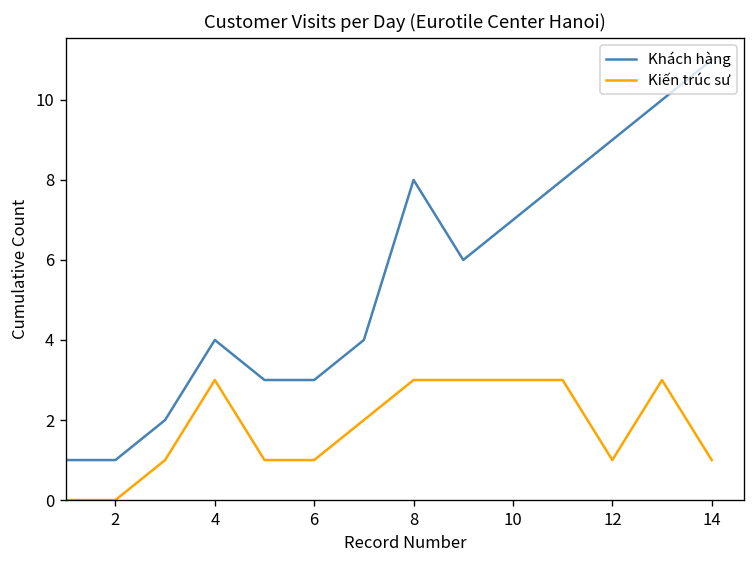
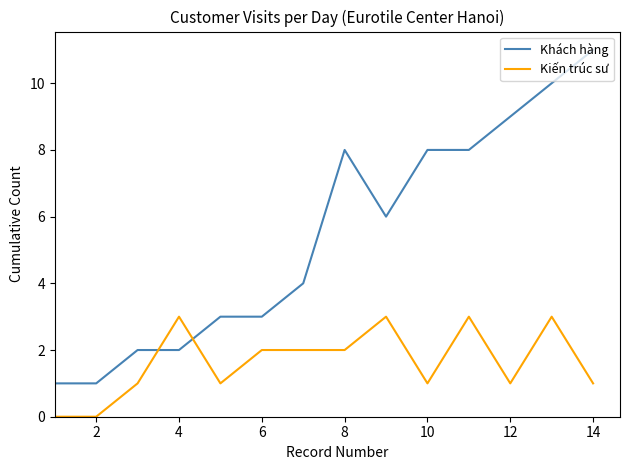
  {
    "Khách hàng": {
      "2": 1,
-     "4": 4,
+     "4": 2,
      "6": 3,
      "8": 8,
-     "10": 7,
+     "10": 8,
      "12": 9
    },
    "Kiến trúc sư": {
      "2": 0,
      "4": 3,
-     "6": 1,
-     "8": 3,
-     "10": 3,
+     "6": 2,
+     "8": 2,
+     "10": 1,
      "12": 1,
      "14": 1
    }
  }
